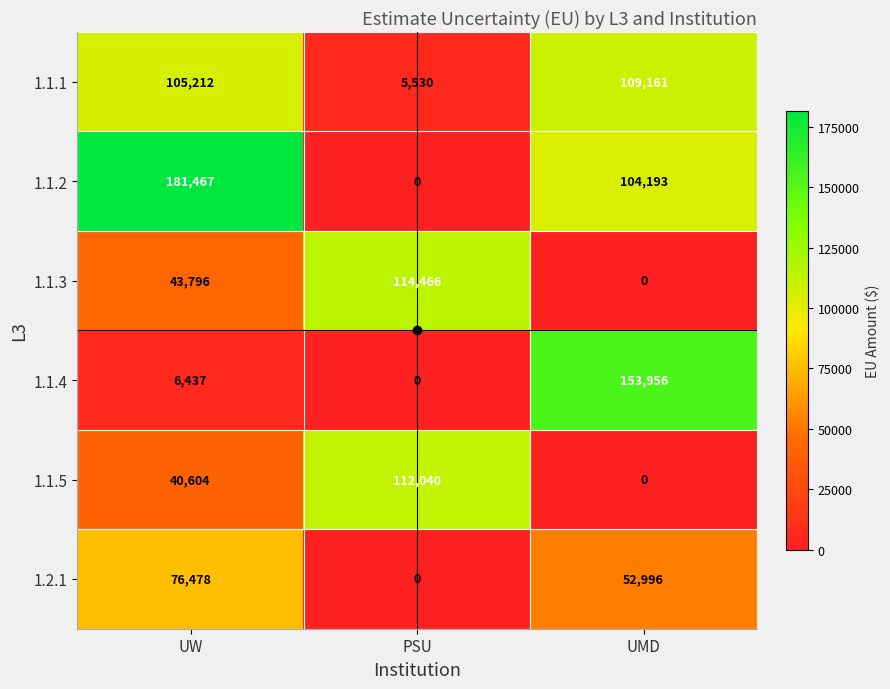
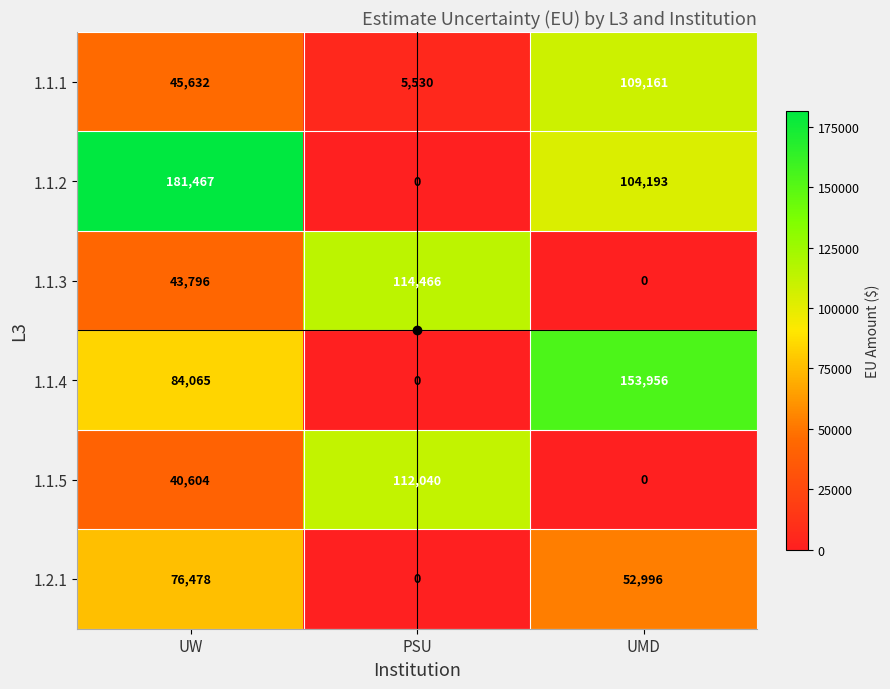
  {
    "1.1.1": {
-     "UW": "105,212",
+     "UW": "45,632",
      "PSU": "5,530",
      "UMD": "109,161"
    },
    "1.1.2": {
      "UW": "181,467",
      "PSU": "0",
      "UMD": "104,193"
    },
    "1.1.3": {
      "UW": "43,796",
      "PSU": "114,466",
      "UMD": "0"
    },
    "1.1.4": {
-     "UW": "6,437",
+     "UW": "84,065",
      "PSU": "0",
      "UMD": "153,956"
    },
    "1.1.5": {
      "UW": "40,604",
      "PSU": "112,040",
      "UMD": "0"
    },
    "1.2.1": {
      "UW": "76,478",
      "PSU": "0",
      "UMD": "52,996"
    }
  }
